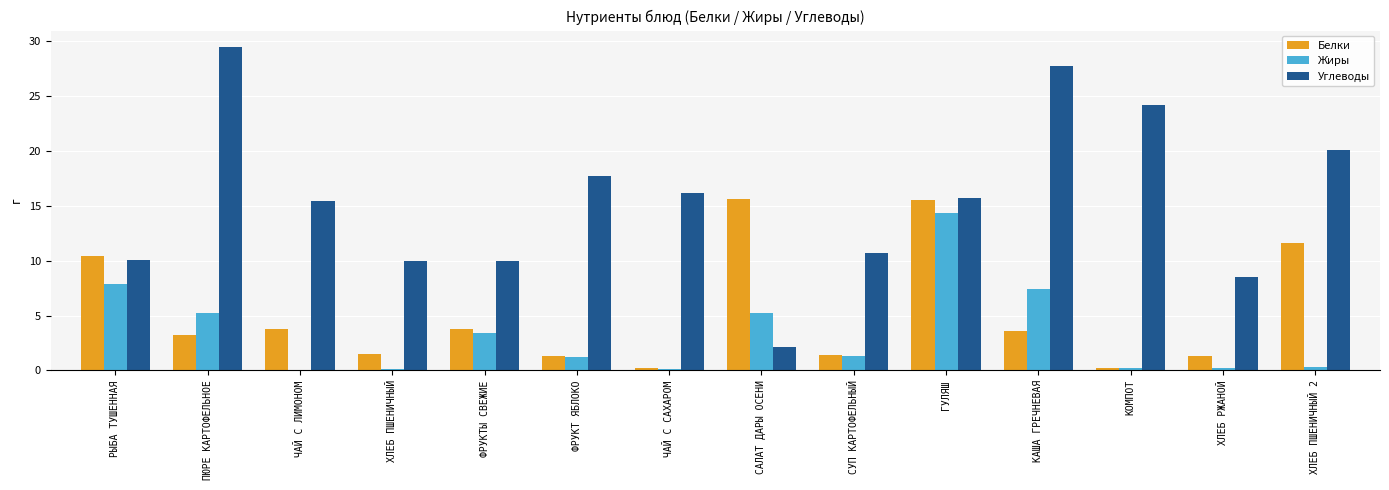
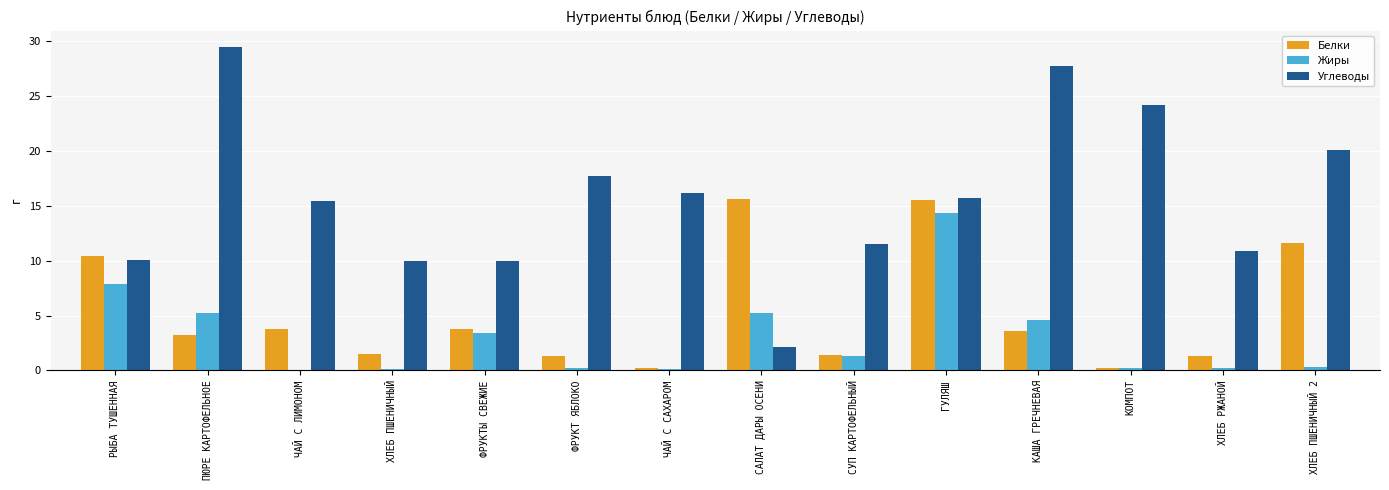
  {
    "Белки": {
      "РЫБА ТУШЕННАЯ": 10.4,
      "ПЮРЕ КАРТОФЕЛЬНОЕ": 3.2,
      "ЧАЙ С ЛИМОНОМ": 3.8,
      "ХЛЕБ ПШЕНИЧНЫЙ": 1.5,
      "ФРУКТЫ СВЕЖИЕ": 3.8,
      "ФРУКТ ЯБЛОКО": 1.3,
      "САЛАТ ДАРЫ ОСЕНИ": 15.6,
      "СУП КАРТОФЕЛЬНЫЙ": 1.4,
      "ГУЛЯШ": 15.5,
      "КАША ГРЕЧНЕВАЯ": 3.6,
      "ХЛЕБ РЖАНОЙ": 1.3,
      "ХЛЕБ ПШЕНИЧНЫЙ 2": 11.6
    },
    "Жиры": {
      "РЫБА ТУШЕННАЯ": 7.9,
      "ПЮРЕ КАРТОФЕЛЬНОЕ": 5.2,
      "ЧАЙ С ЛИМОНОМ": 0.0,
      "ФРУКТЫ СВЕЖИЕ": 3.4,
-     "ФРУКТ ЯБЛОКО": 1.2,
+     "ФРУКТ ЯБЛОКО": 0.2,
      "САЛАТ ДАРЫ ОСЕНИ": 5.2,
      "СУП КАРТОФЕЛЬНЫЙ": 1.3,
      "ГУЛЯШ": 14.3,
-     "КАША ГРЕЧНЕВАЯ": 7.4,
+     "КАША ГРЕЧНЕВАЯ": 4.6,
      "ХЛЕБ ПШЕНИЧНЫЙ 2": 0.3
    },
    "Углеводы": {
      "РЫБА ТУШЕННАЯ": 10.1,
      "ПЮРЕ КАРТОФЕЛЬНОЕ": 29.5,
      "ЧАЙ С ЛИМОНОМ": 15.4,
      "ХЛЕБ ПШЕНИЧНЫЙ": 10.0,
      "ФРУКТЫ СВЕЖИЕ": 10.0,
      "ФРУКТ ЯБЛОКО": 17.7,
      "ЧАЙ С САХАРОМ": 16.2,
      "САЛАТ ДАРЫ ОСЕНИ": 2.1,
-     "СУП КАРТОФЕЛЬНЫЙ": 10.7,
+     "СУП КАРТОФЕЛЬНЫЙ": 11.5,
      "ГУЛЯШ": 15.7,
      "КАША ГРЕЧНЕВАЯ": 27.7,
      "КОМПОТ": 24.2,
-     "ХЛЕБ РЖАНОЙ": 8.5,
+     "ХЛЕБ РЖАНОЙ": 10.9,
      "ХЛЕБ ПШЕНИЧНЫЙ 2": 20.1
    }
  }
